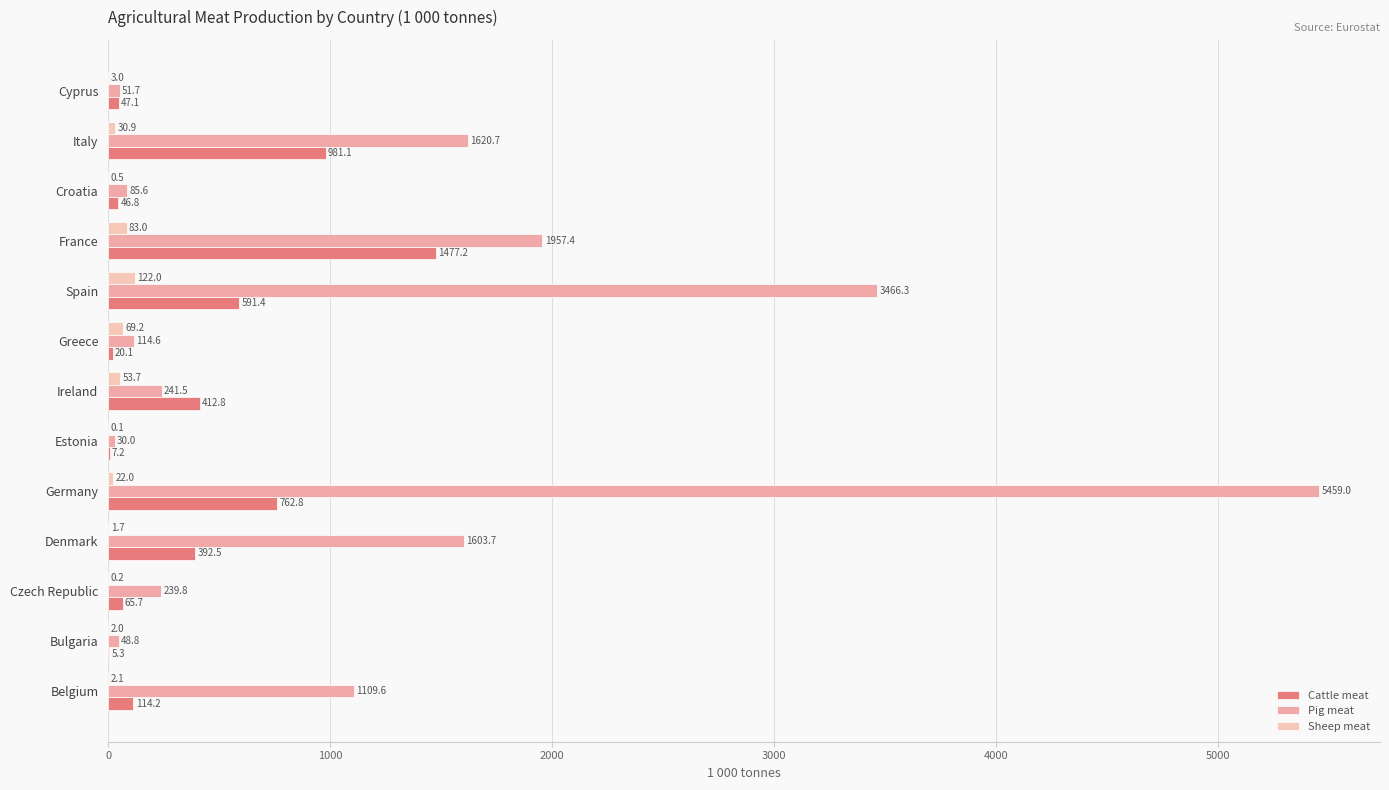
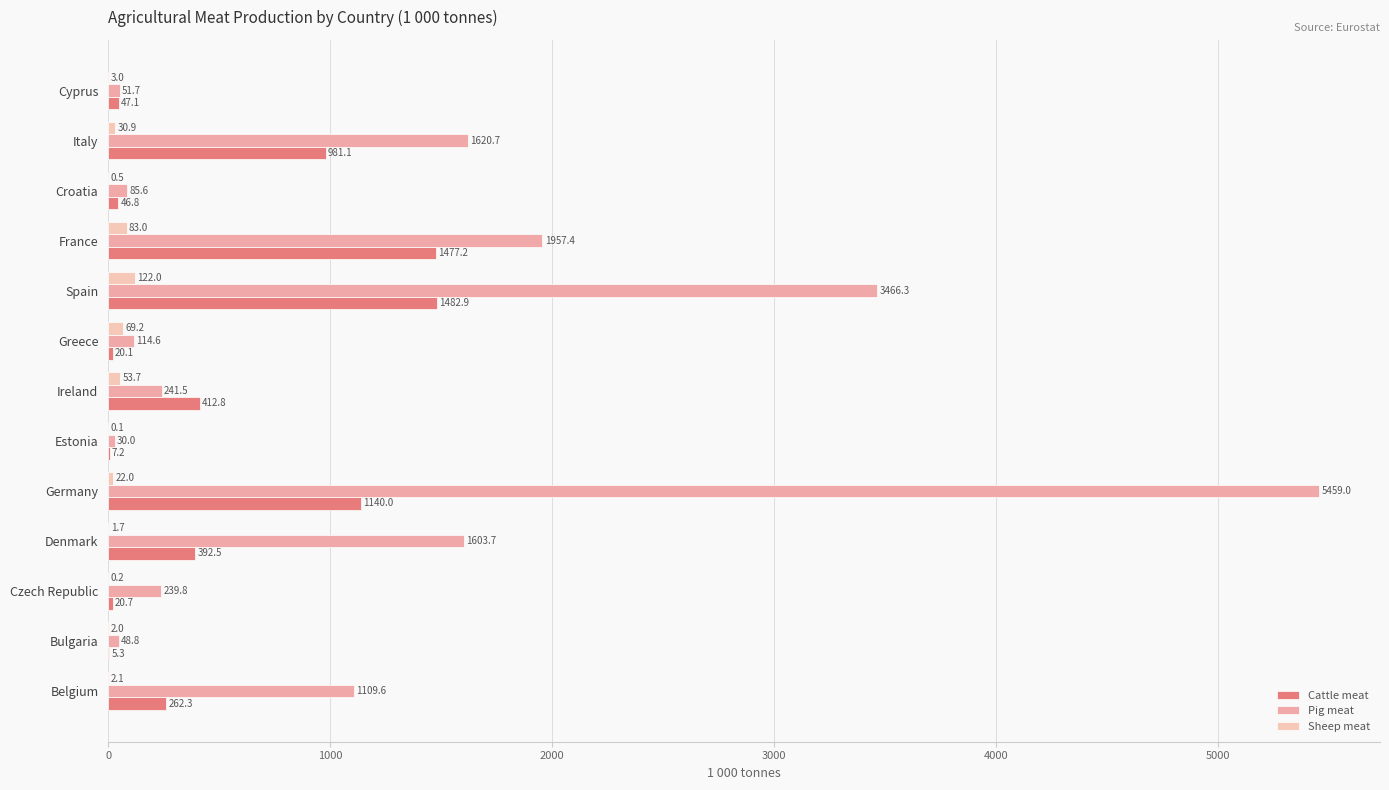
  {
    "Cattle meat": {
      "Cyprus": 47.1,
      "Italy": 981.1,
      "Croatia": 46.8,
      "France": 1477.2,
-     "Spain": 591.4,
+     "Spain": 1482.9,
      "Greece": 20.1,
      "Ireland": 412.8,
      "Estonia": 7.2,
-     "Germany": 762.8,
+     "Germany": 1140.0,
      "Denmark": 392.5,
-     "Czech Republic": 65.7,
+     "Czech Republic": 20.7,
      "Bulgaria": 5.3,
-     "Belgium": 114.2
+     "Belgium": 262.3
    }
  }
